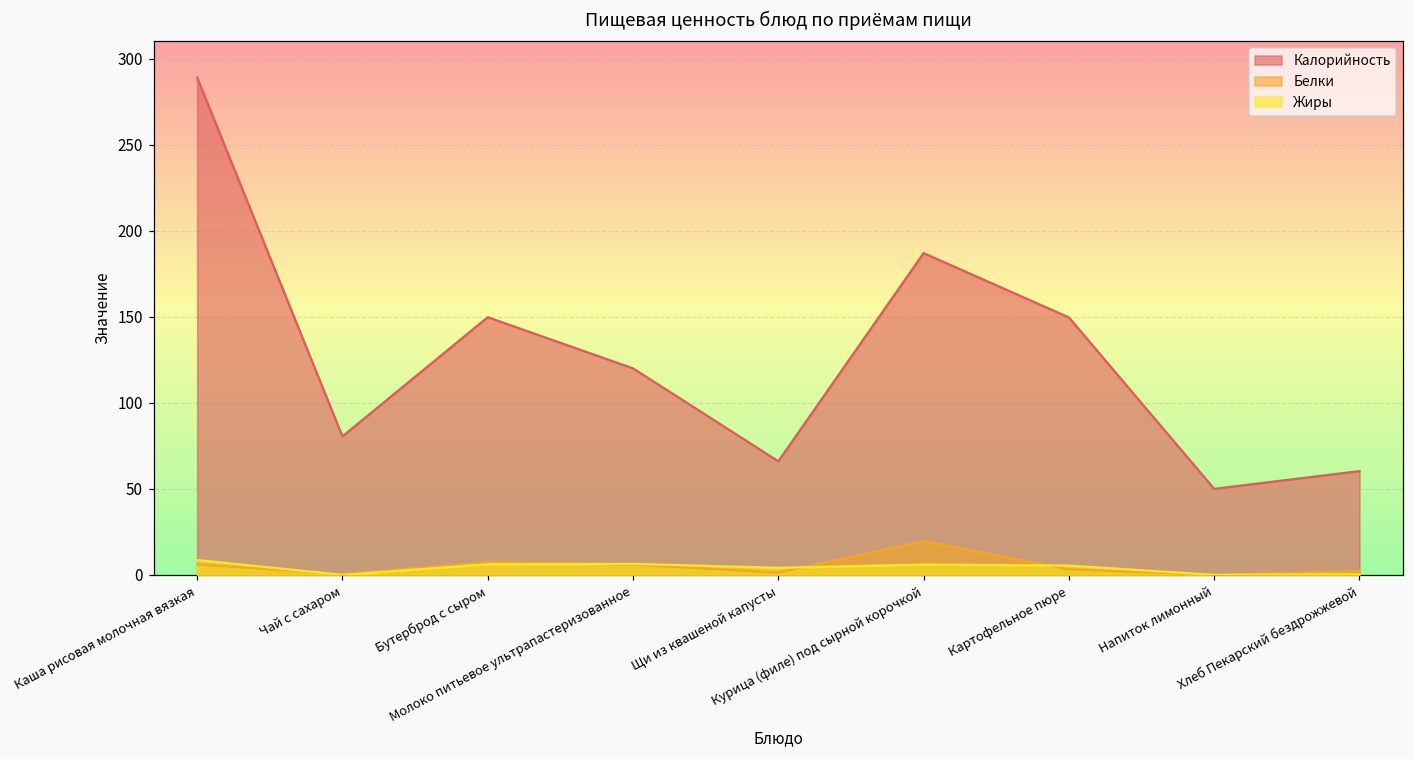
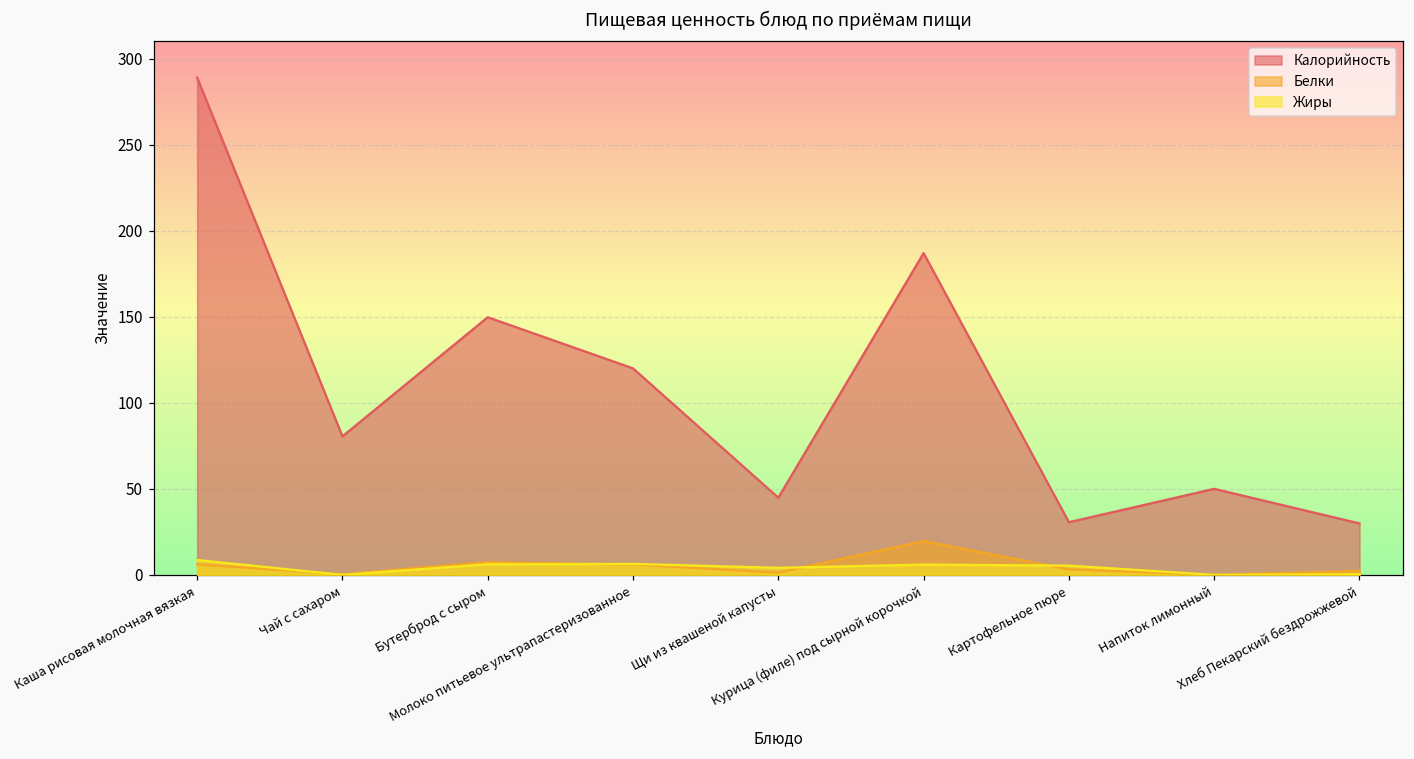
  {
    "Калорийность": {
      "Каша рисовая молочная вязкая": 289,
      "Чай с сахаром": 81,
      "Бутерброд с сыром": 150,
      "Молоко питьевое ультрапастеризованное": 120,
-     "Щи из квашеной капусты": 66,
+     "Щи из квашеной капусты": 45,
      "Курица (филе) под сырной корочкой": 187,
-     "Картофельное пюре": 150,
+     "Картофельное пюре": 31,
      "Напиток лимонный": 50,
-     "Хлеб Пекарский бездрожжевой": 60
+     "Хлеб Пекарский бездрожжевой": 30
    }
  }
